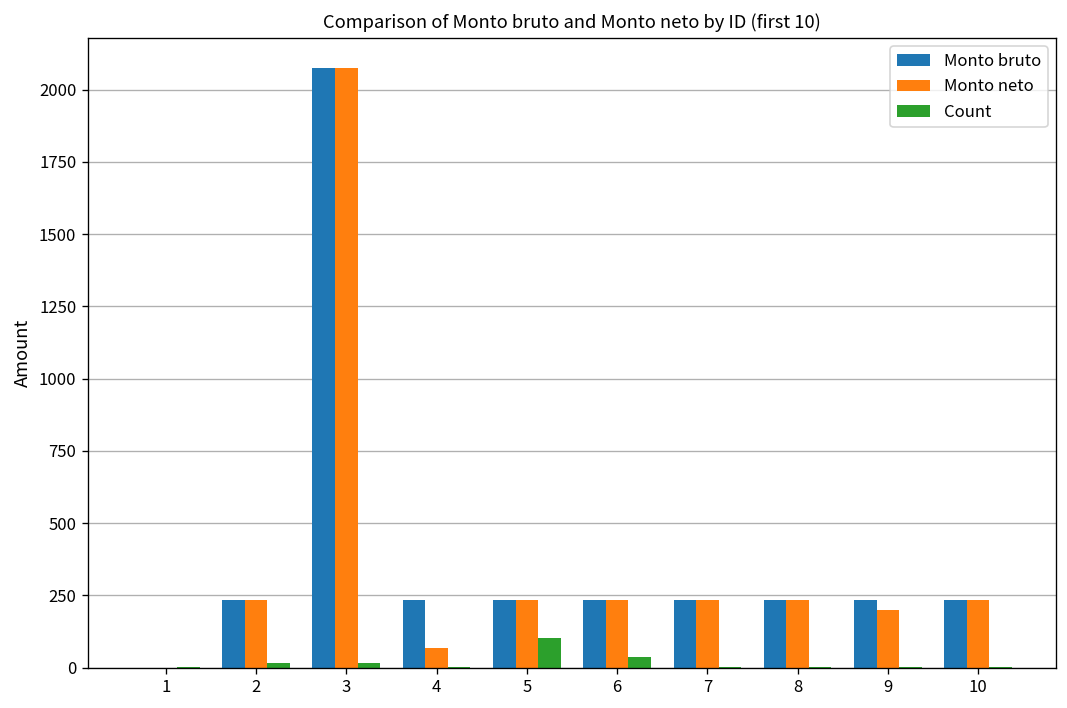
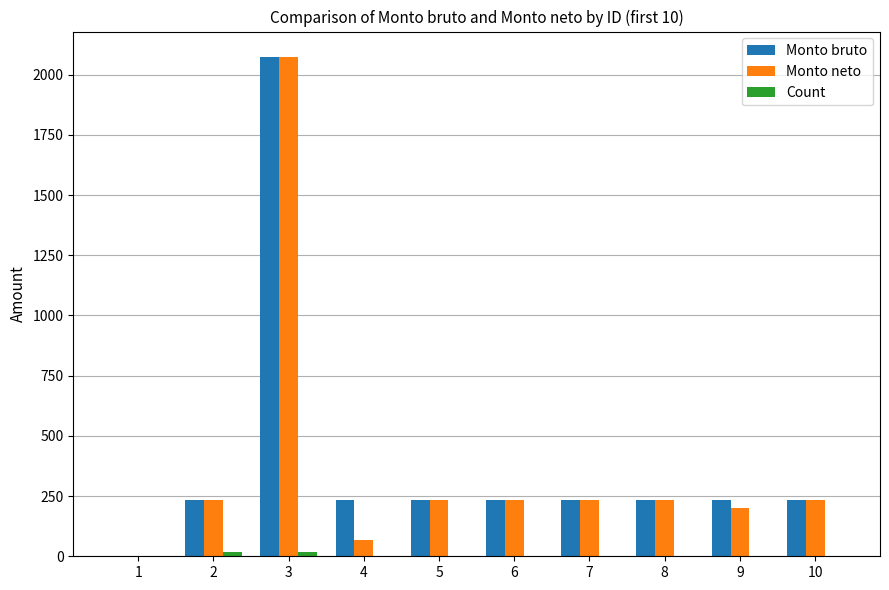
  {
    "Monto bruto": {
      "1": 0,
      "2": 230,
      "3": 2080,
      "4": 230,
      "5": 230,
      "6": 230,
      "7": 230,
      "8": 230,
      "9": 230,
      "10": 230
    },
    "Monto neto": {
      "1": 0,
      "2": 230,
      "3": 2080,
      "4": 70,
      "5": 230,
      "6": 230,
      "7": 230,
      "8": 230,
      "9": 200,
      "10": 230
    },
    "Count": {
      "2": 20,
      "3": 20,
-     "5": 100,
-     "6": 40
+     "5": 0,
+     "6": 0
    }
  }
